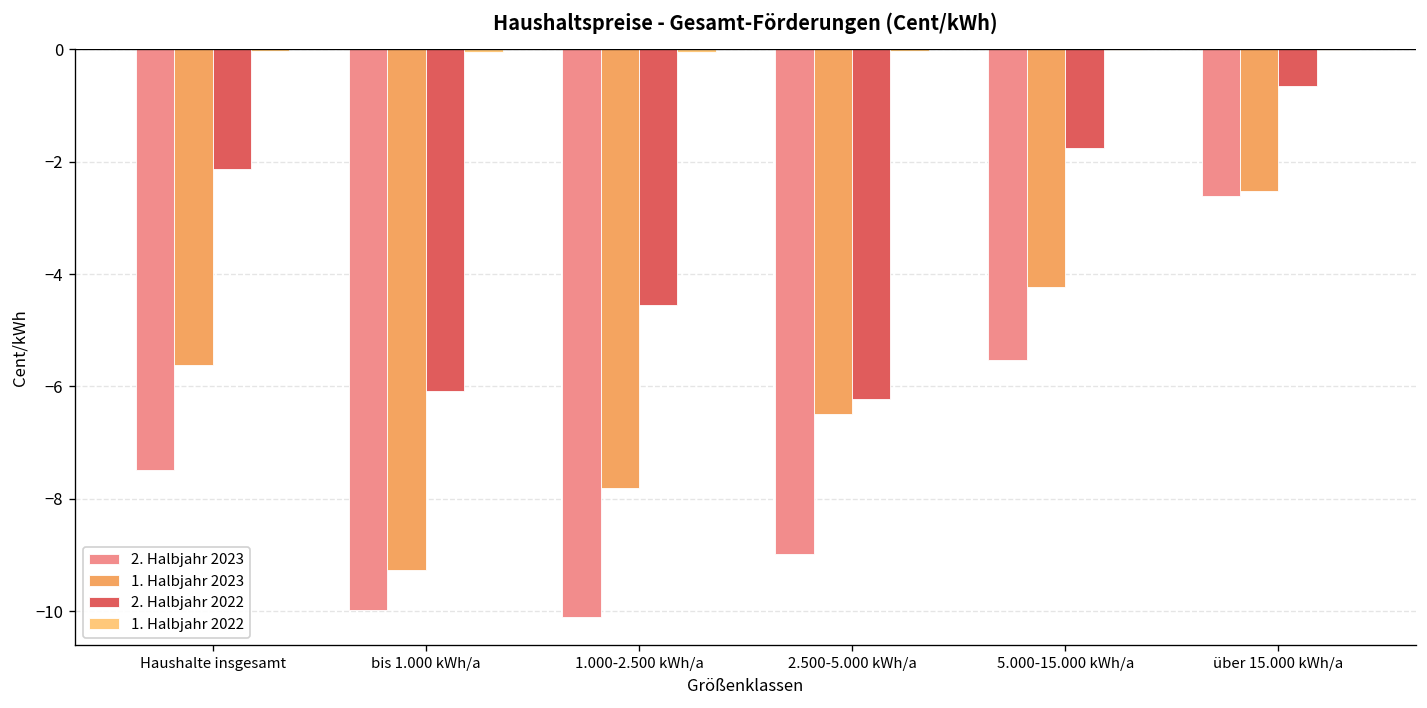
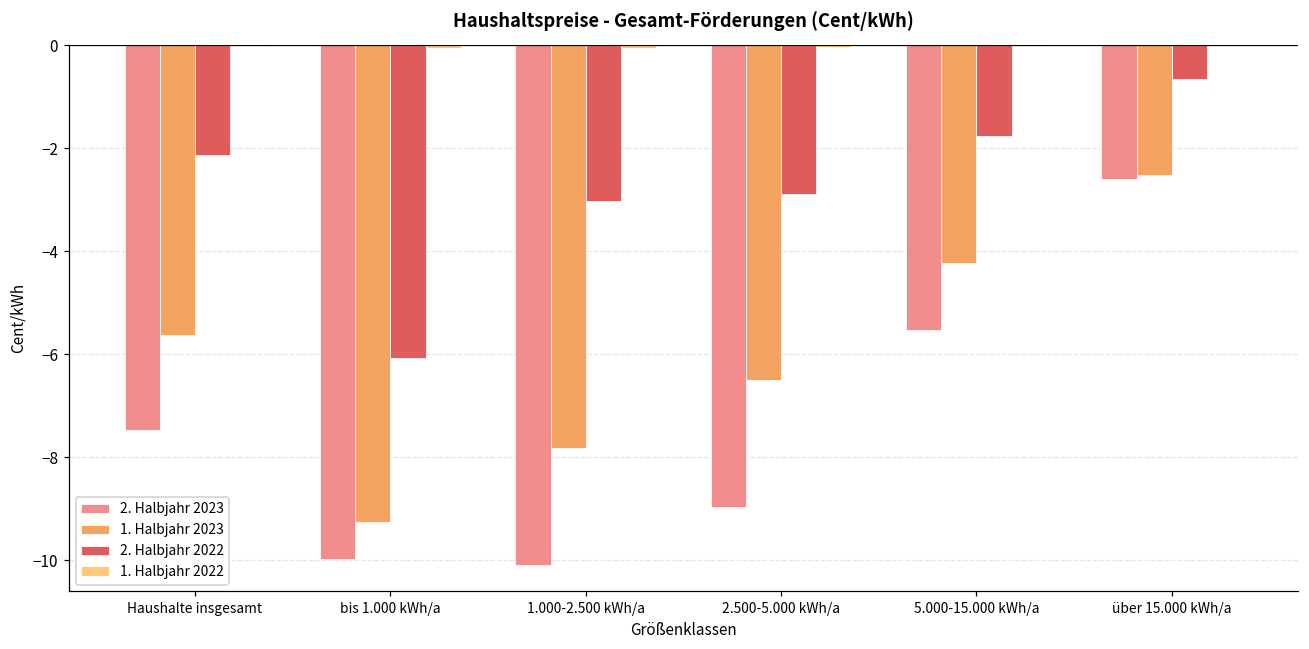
  {
    "2. Halbjahr 2022": {
      "Haushalte insgesamt": -2.1,
      "bis 1.000 kWh/a": -6.1,
-     "1.000-2.500 kWh/a": -4.6,
-     "2.500-5.000 kWh/a": -6.2,
+     "1.000-2.500 kWh/a": -3.0,
+     "2.500-5.000 kWh/a": -2.9,
      "5.000-15.000 kWh/a": -1.8,
      "über 15.000 kWh/a": -0.7
    }
  }
